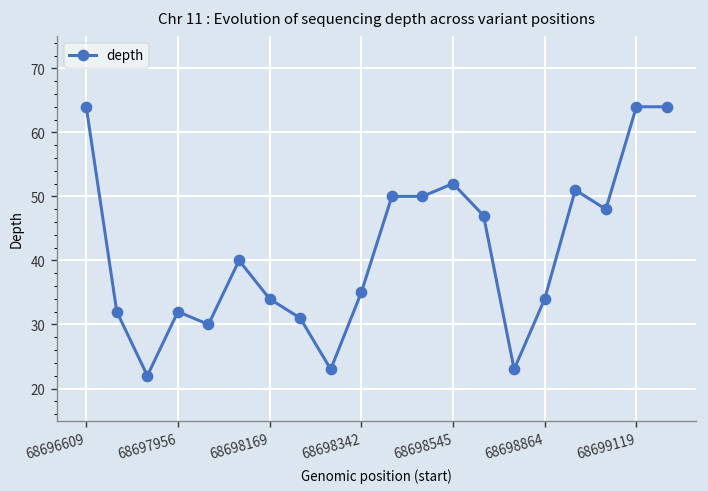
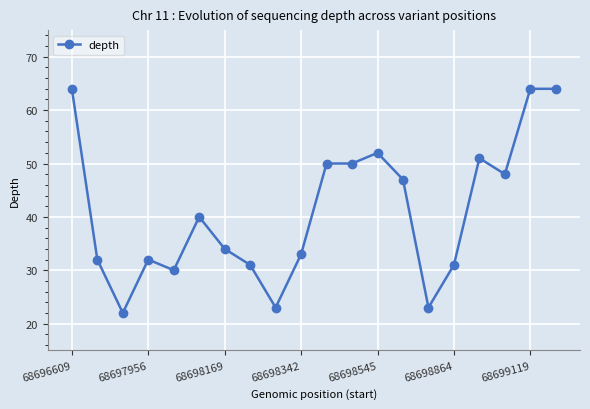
  {
    "68696609": 64,
    "68697956": 32,
    "68698169": 34,
-   "68698342": 35,
+   "68698342": 33,
    "68698545": 52,
-   "68698864": 34,
+   "68698864": 31,
    "68699119": 64
  }
